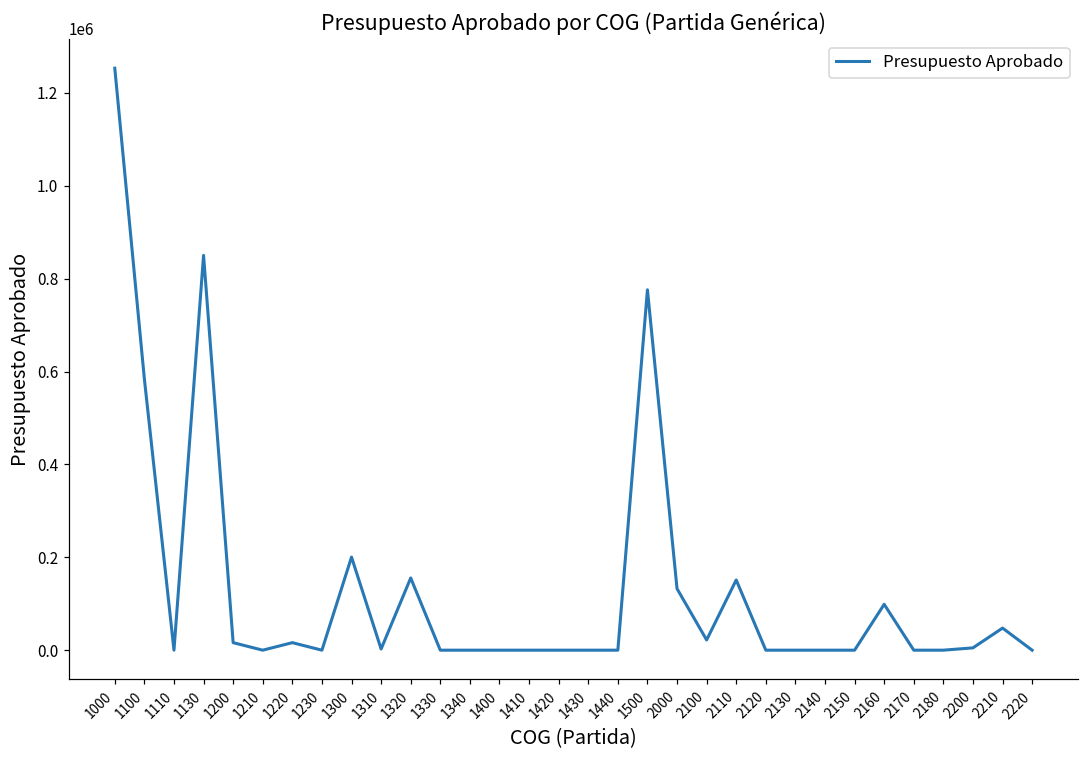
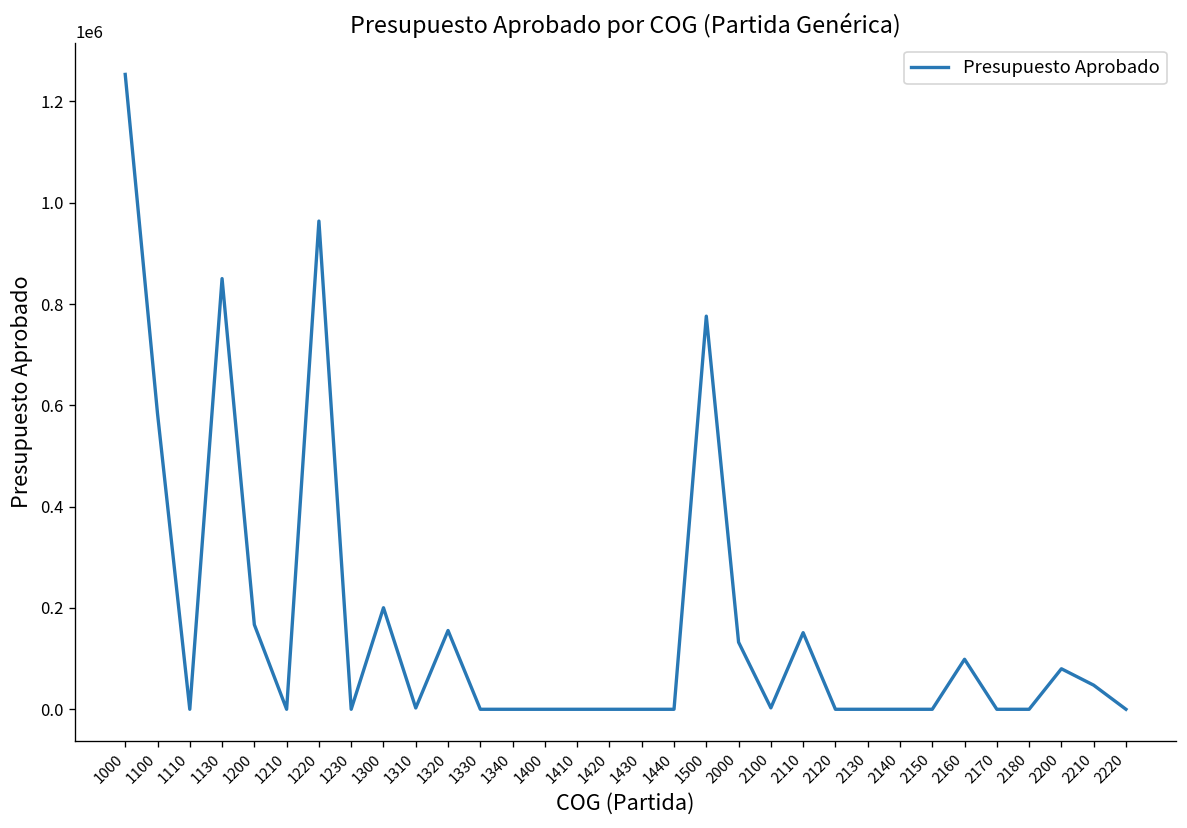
  {
    "1000": 1250000,
    "1100": 580000,
    "1110": 0,
    "1130": 850000,
-   "1200": 20000,
+   "1200": 170000,
    "1210": 0,
-   "1220": 20000,
+   "1220": 960000,
    "1230": 0,
    "1300": 200000,
    "1310": 0,
    "1320": 160000,
    "1330": 0,
    "1340": 0,
    "1400": 0,
    "1410": 0,
    "1420": 0,
    "1430": 0,
    "1440": 0,
    "1500": 780000,
    "2000": 130000,
-   "2100": 20000,
+   "2100": 0,
    "2110": 150000,
    "2120": 0,
    "2130": 0,
    "2140": 0,
    "2150": 0,
    "2160": 100000,
    "2170": 0,
    "2180": 0,
-   "2200": 10000,
+   "2200": 80000,
    "2210": 50000,
    "2220": 0
  }
